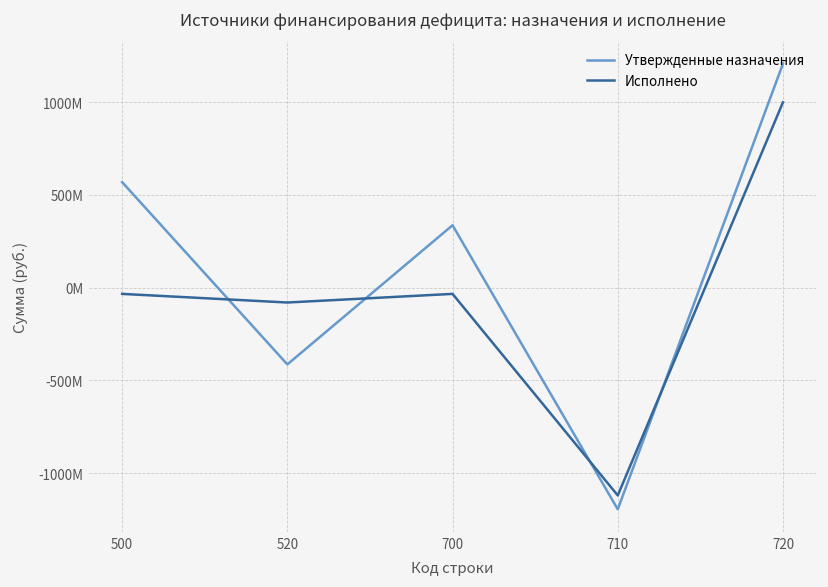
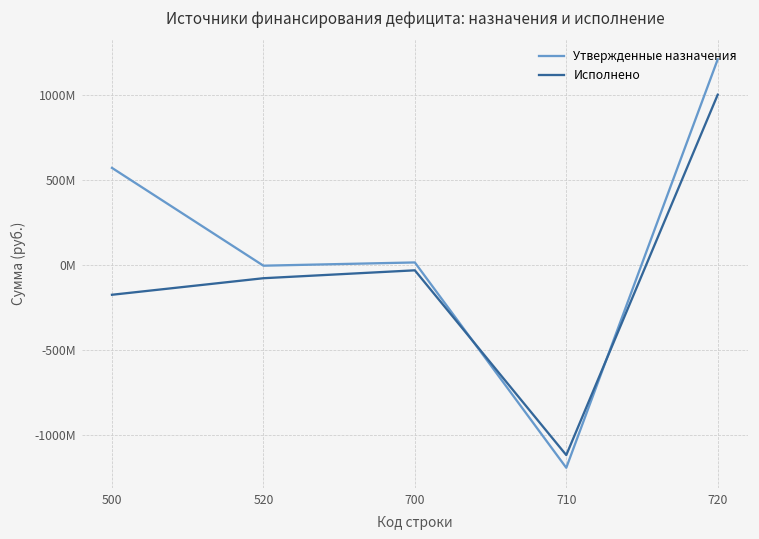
  {
    "Утвержденные назначения": {
      "500": 570000000,
-     "520": -410000000,
-     "700": 340000000,
+     "520": -10000000,
+     "700": 10000000,
      "710": -1190000000,
      "720": 1210000000
    },
    "Исполнено": {
-     "500": -30000000,
+     "500": -180000000,
      "520": -80000000,
      "700": -30000000,
      "710": -1120000000,
      "720": 1000000000
    }
  }
